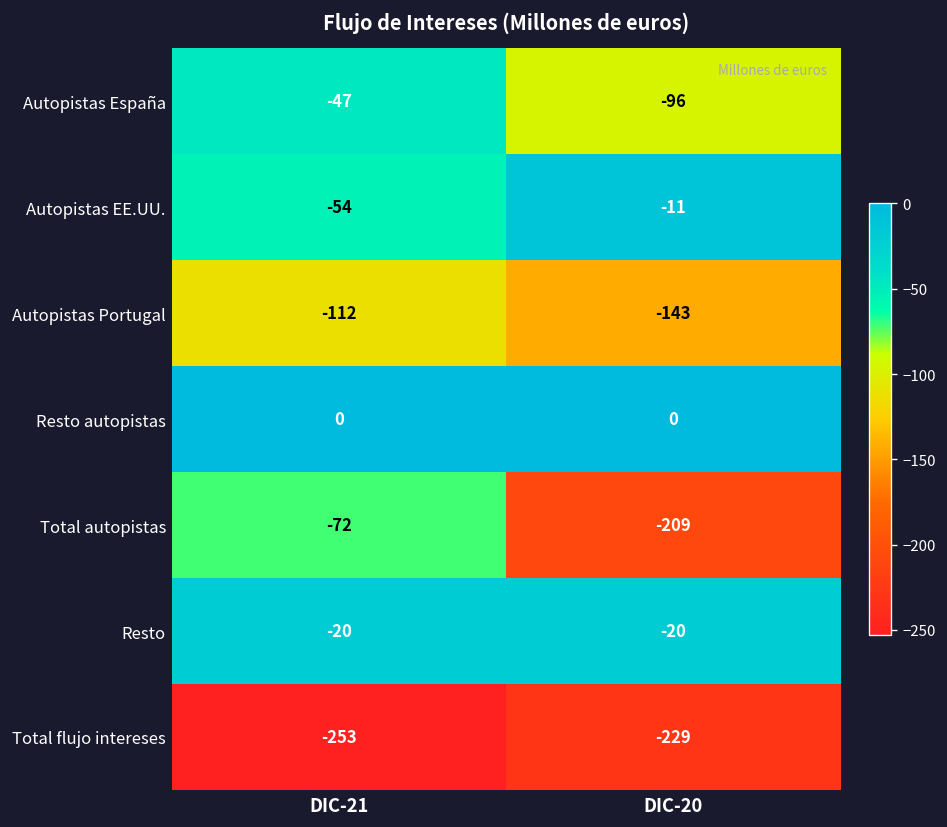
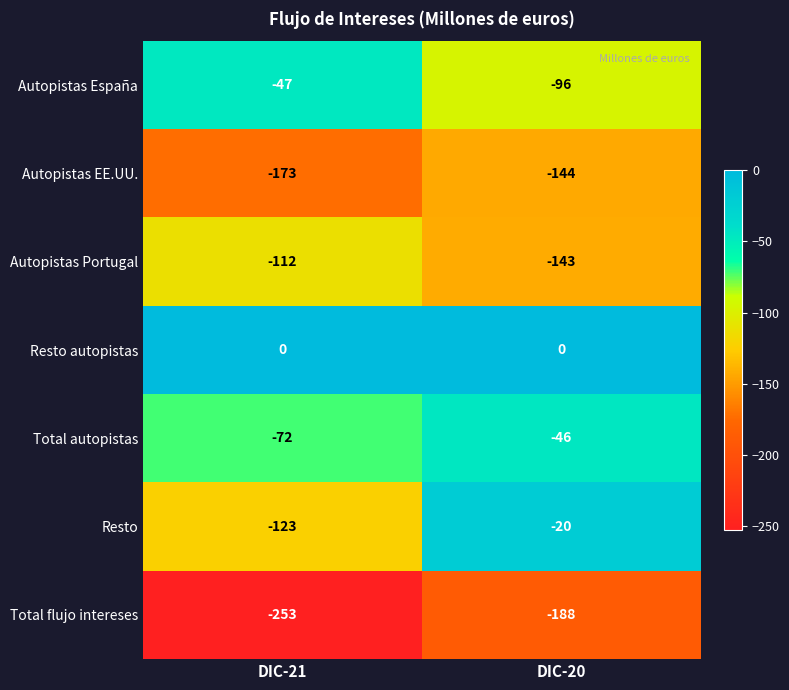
  {
    "Autopistas España": {
      "DIC-21": -47
    },
    "Autopistas EE.UU.": {
-     "DIC-21": -54,
-     "DIC-20": -11
+     "DIC-21": -173,
+     "DIC-20": -144
    },
    "Autopistas Portugal": {
      "DIC-21": -112,
      "DIC-20": -143
    },
    "Resto autopistas": {
      "DIC-21": 0,
      "DIC-20": 0
    },
    "Total autopistas": {
      "DIC-21": -72,
-     "DIC-20": -209
+     "DIC-20": -46
    },
    "Resto": {
-     "DIC-21": -20,
+     "DIC-21": -123,
      "DIC-20": -20
    },
    "Total flujo intereses": {
      "DIC-21": -253,
-     "DIC-20": -229
+     "DIC-20": -188
    }
  }
